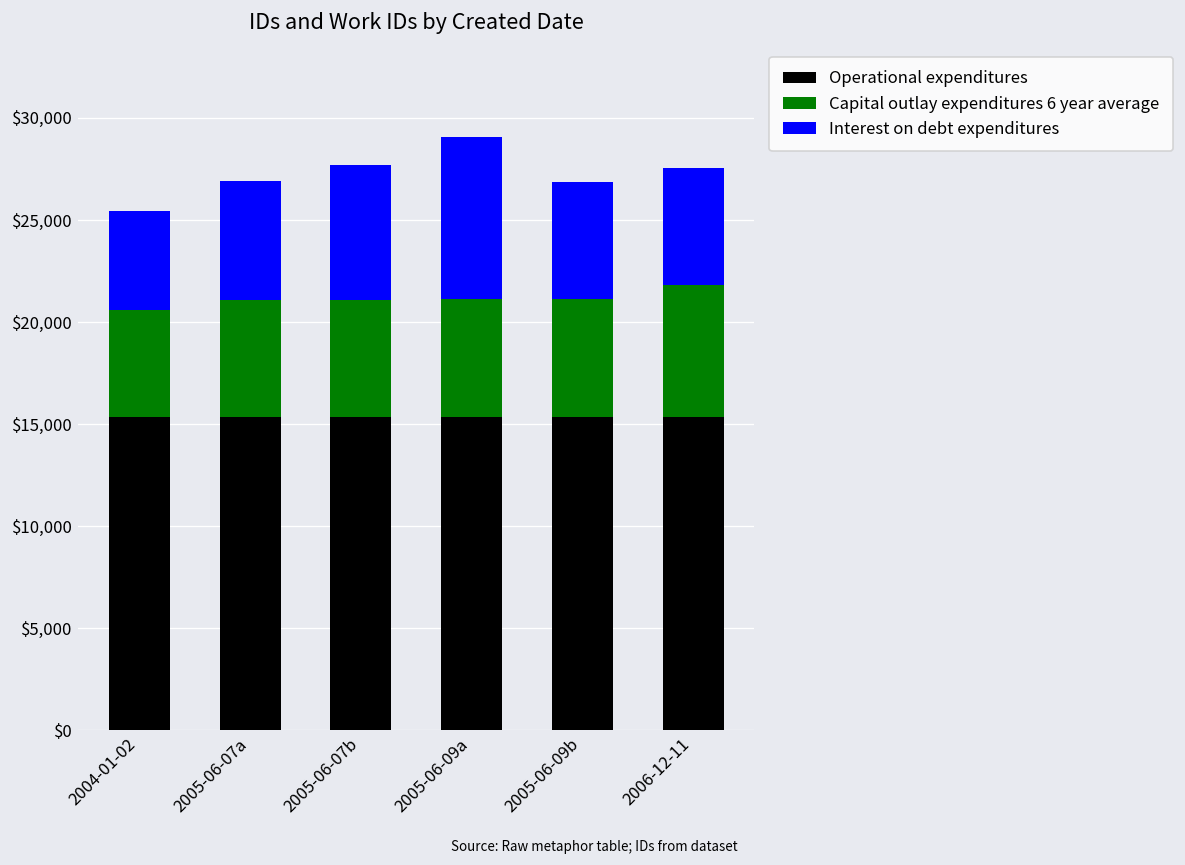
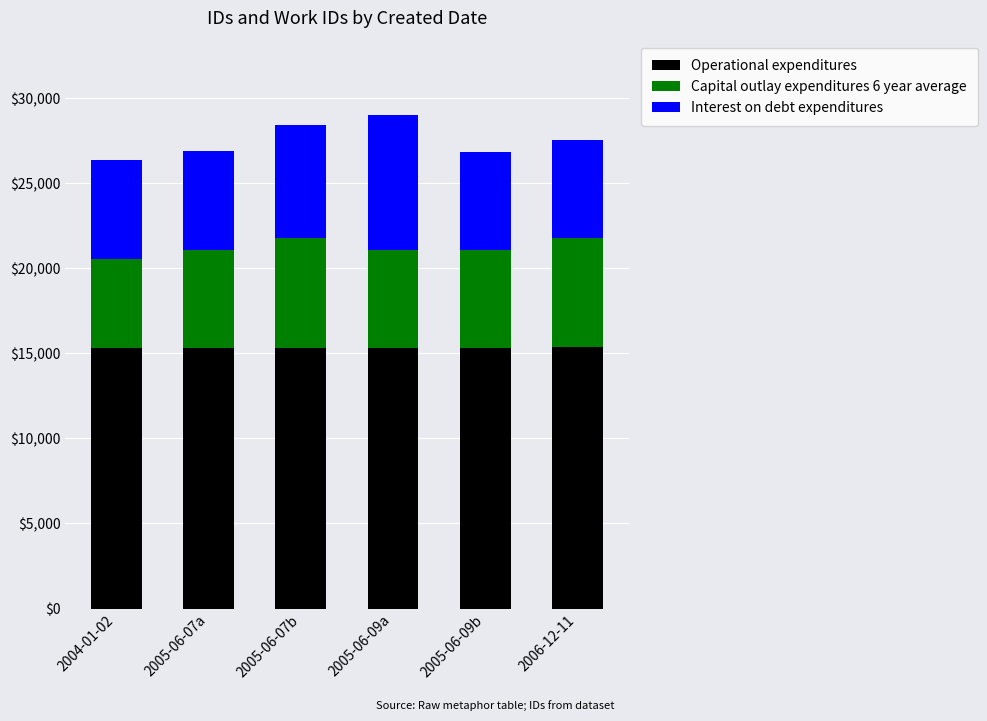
  {
    "Operational expenditures": {
      "2004-01-02": "$15,300",
      "2005-06-07a": "$15,300",
      "2005-06-07b": "$15,300",
      "2005-06-09a": "$15,300",
      "2005-06-09b": "$15,300",
      "2006-12-11": "$15,300"
    },
    "Capital outlay expenditures 6 year average": {
      "2004-01-02": "$5,200",
      "2005-06-07a": "$5,700",
-     "2005-06-07b": "$5,700",
+     "2005-06-07b": "$6,500",
      "2005-06-09a": "$5,700",
      "2005-06-09b": "$5,700",
      "2006-12-11": "$6,500"
    },
    "Interest on debt expenditures": {
-     "2004-01-02": "$4,900",
+     "2004-01-02": "$5,800",
      "2005-06-07a": "$5,800",
      "2005-06-07b": "$6,600",
      "2005-06-09a": "$7,900",
      "2005-06-09b": "$5,700",
      "2006-12-11": "$5,700"
    }
  }
